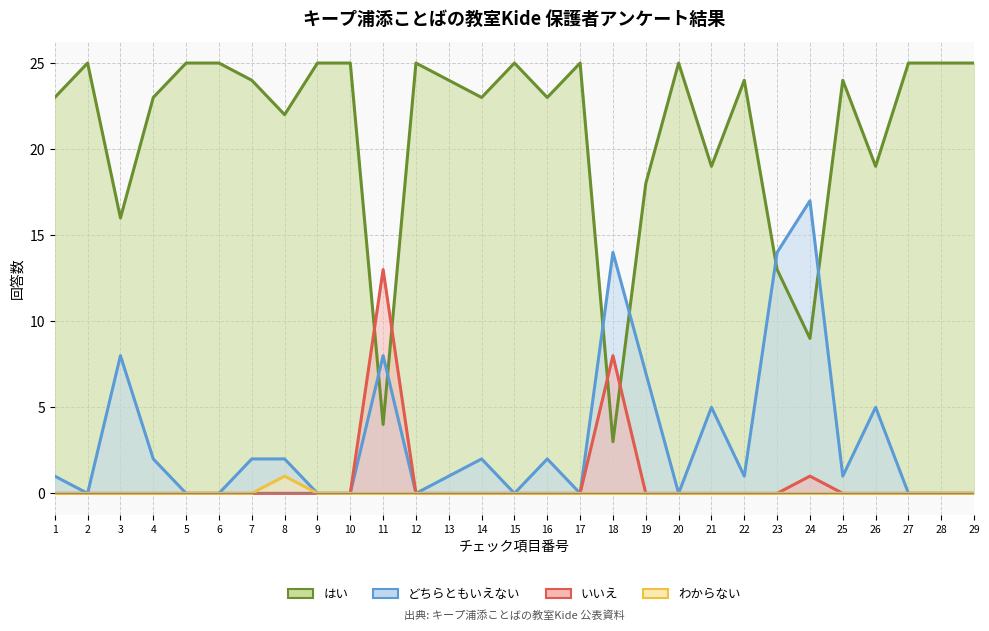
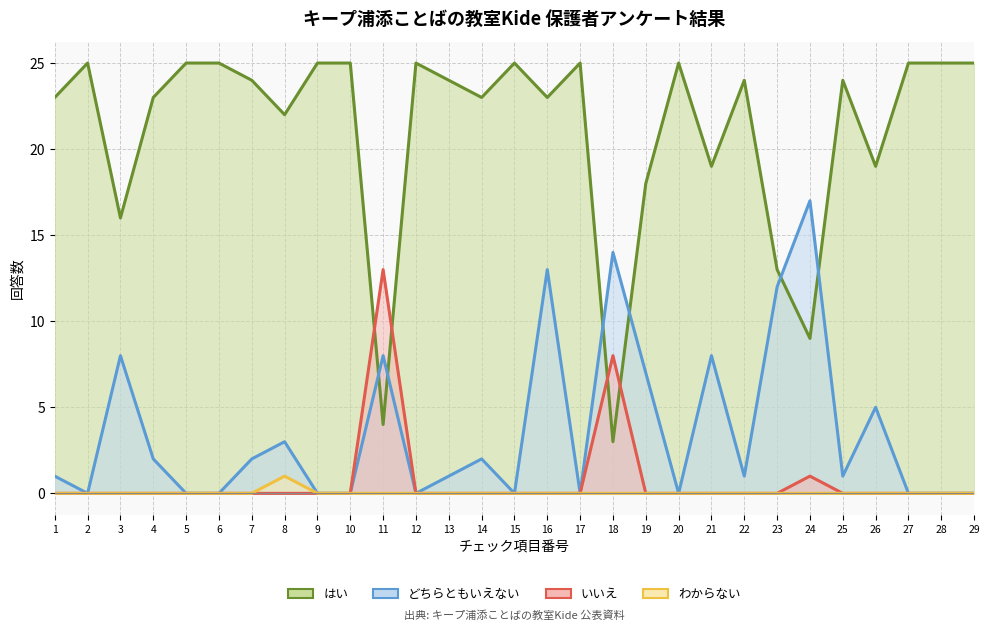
  {
    "どちらともいえない": {
      "1": 1,
      "3": 8,
      "4": 2,
      "7": 2,
-     "8": 2,
+     "8": 3,
      "11": 8,
      "13": 1,
      "14": 2,
-     "16": 2,
+     "16": 13,
      "18": 14,
      "19": 7,
-     "21": 5,
+     "21": 8,
      "22": 1,
-     "23": 14,
+     "23": 12,
      "24": 17,
      "25": 1,
      "26": 5
    }
  }
